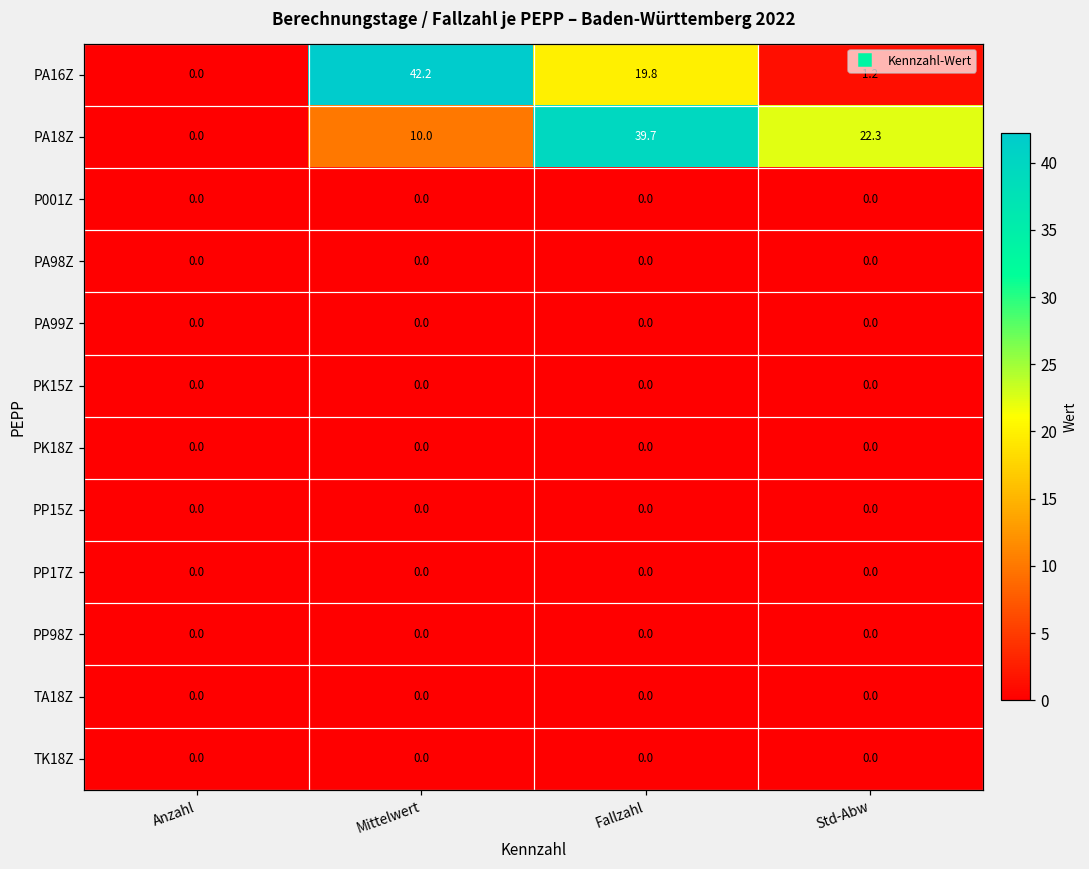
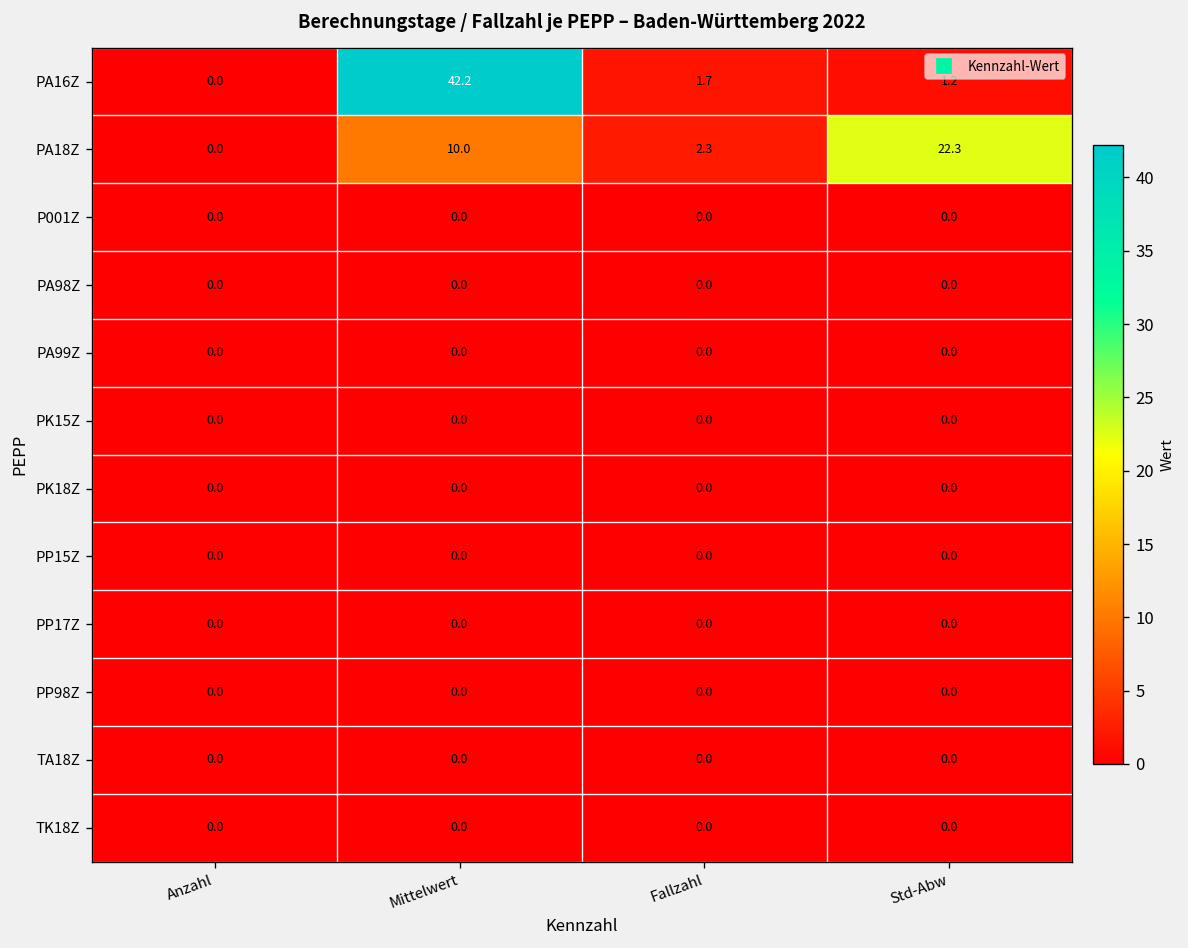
  {
    "PA16Z": {
      "Anzahl": 0.0,
      "Mittelwert": 42.2,
-     "Fallzahl": 19.8
+     "Fallzahl": 1.7
    },
    "PA18Z": {
      "Anzahl": 0.0,
      "Mittelwert": 10.0,
-     "Fallzahl": 39.7,
+     "Fallzahl": 2.3,
      "Std-Abw": 22.3
    },
    "P001Z": {
      "Anzahl": 0.0,
      "Mittelwert": 0.0,
      "Fallzahl": 0.0,
      "Std-Abw": 0.0
    },
    "PA98Z": {
      "Anzahl": 0.0,
      "Mittelwert": 0.0,
      "Fallzahl": 0.0,
      "Std-Abw": 0.0
    },
    "PA99Z": {
      "Anzahl": 0.0,
      "Mittelwert": 0.0,
      "Fallzahl": 0.0,
      "Std-Abw": 0.0
    },
    "PK15Z": {
      "Anzahl": 0.0,
      "Mittelwert": 0.0,
      "Fallzahl": 0.0,
      "Std-Abw": 0.0
    },
    "PK18Z": {
      "Anzahl": 0.0,
      "Mittelwert": 0.0,
      "Fallzahl": 0.0,
      "Std-Abw": 0.0
    },
    "PP15Z": {
      "Anzahl": 0.0,
      "Mittelwert": 0.0,
      "Fallzahl": 0.0,
      "Std-Abw": 0.0
    },
    "PP17Z": {
      "Anzahl": 0.0,
      "Mittelwert": 0.0,
      "Fallzahl": 0.0,
      "Std-Abw": 0.0
    },
    "PP98Z": {
      "Anzahl": 0.0,
      "Mittelwert": 0.0,
      "Fallzahl": 0.0,
      "Std-Abw": 0.0
    },
    "TA18Z": {
      "Anzahl": 0.0,
      "Mittelwert": 0.0,
      "Fallzahl": 0.0,
      "Std-Abw": 0.0
    },
    "TK18Z": {
      "Anzahl": 0.0,
      "Mittelwert": 0.0,
      "Fallzahl": 0.0,
      "Std-Abw": 0.0
    }
  }
